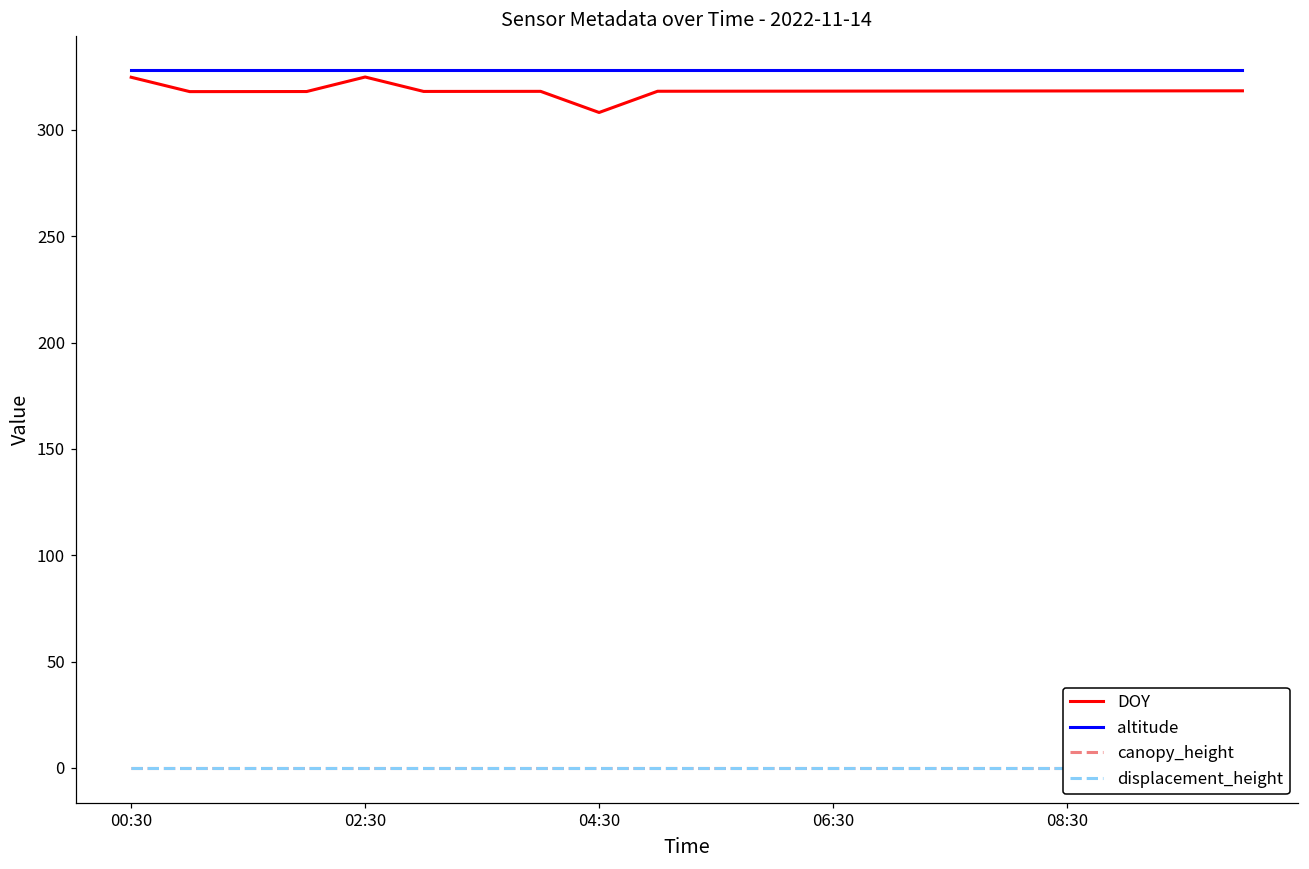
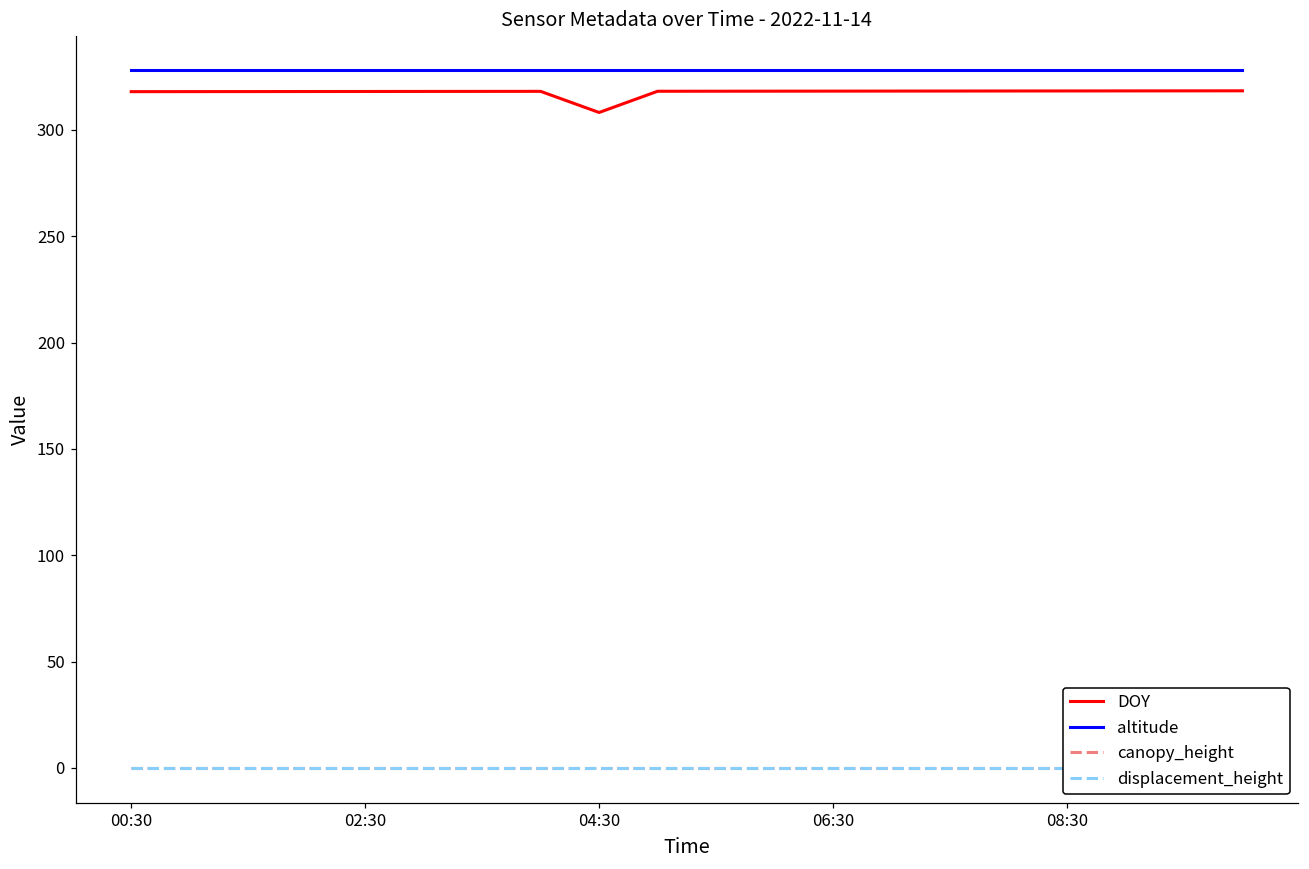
  {
    "DOY": {
-     "00:30": 325,
-     "02:30": 325,
+     "00:30": 318,
+     "02:30": 318,
      "04:30": 308,
      "06:30": 318,
      "08:30": 318
    },
    "altitude": {
      "00:30": 328,
      "02:30": 328,
      "04:30": 328,
      "06:30": 328,
      "08:30": 328
    },
    "displacement_height": {
      "00:30": 0,
      "02:30": 0,
      "04:30": 0,
      "06:30": 0
    }
  }
